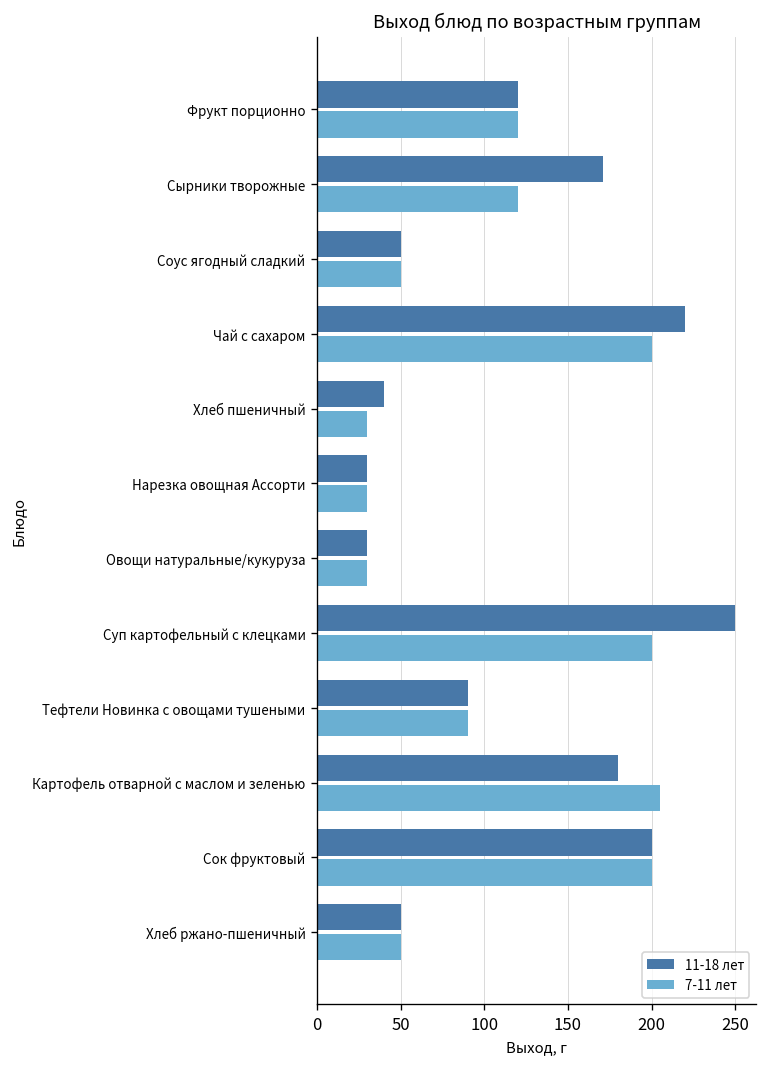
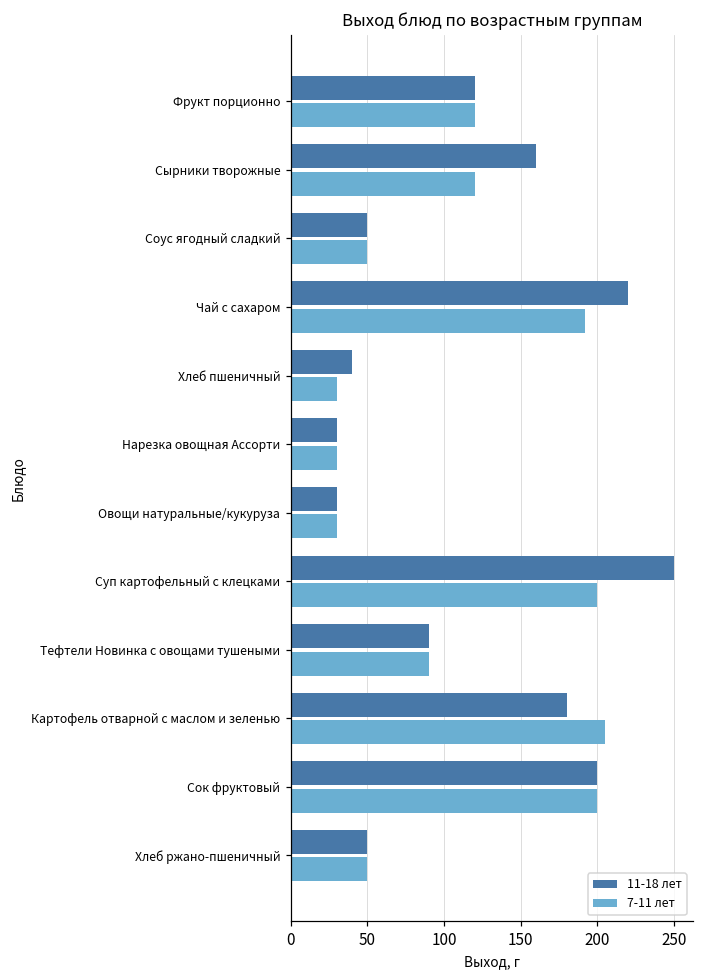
  {
    "11-18 лет": {
      "Фрукт порционно": 120,
-     "Сырники творожные": 171,
+     "Сырники творожные": 160,
      "Соус ягодный сладкий": 50,
      "Чай с сахаром": 220,
      "Хлеб пшеничный": 40,
      "Нарезка овощная Ассорти": 30,
      "Овощи натуральные/кукуруза": 30,
      "Суп картофельный с клецками": 250,
      "Тефтели Новинка с овощами тушеными": 90,
      "Картофель отварной с маслом и зеленью": 180,
      "Сок фруктовый": 200,
      "Хлеб ржано-пшеничный": 50
    },
    "7-11 лет": {
      "Фрукт порционно": 120,
      "Сырники творожные": 120,
      "Соус ягодный сладкий": 50,
-     "Чай с сахаром": 200,
+     "Чай с сахаром": 192,
      "Хлеб пшеничный": 30,
      "Нарезка овощная Ассорти": 30,
      "Овощи натуральные/кукуруза": 30,
      "Суп картофельный с клецками": 200,
      "Тефтели Новинка с овощами тушеными": 90,
      "Картофель отварной с маслом и зеленью": 205,
      "Сок фруктовый": 200,
      "Хлеб ржано-пшеничный": 50
    }
  }
